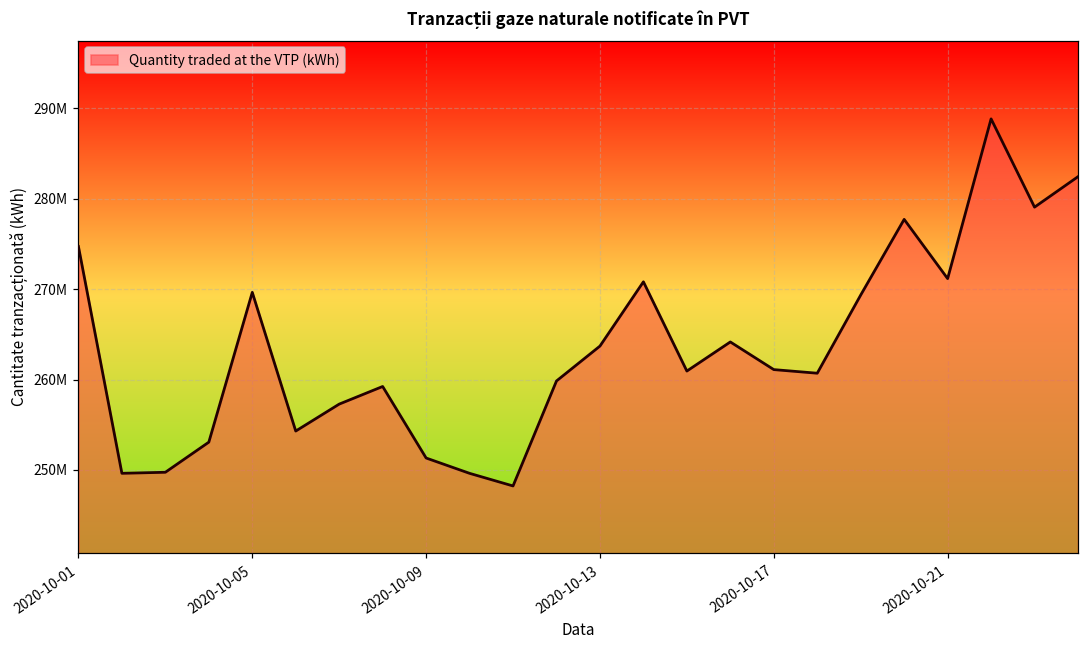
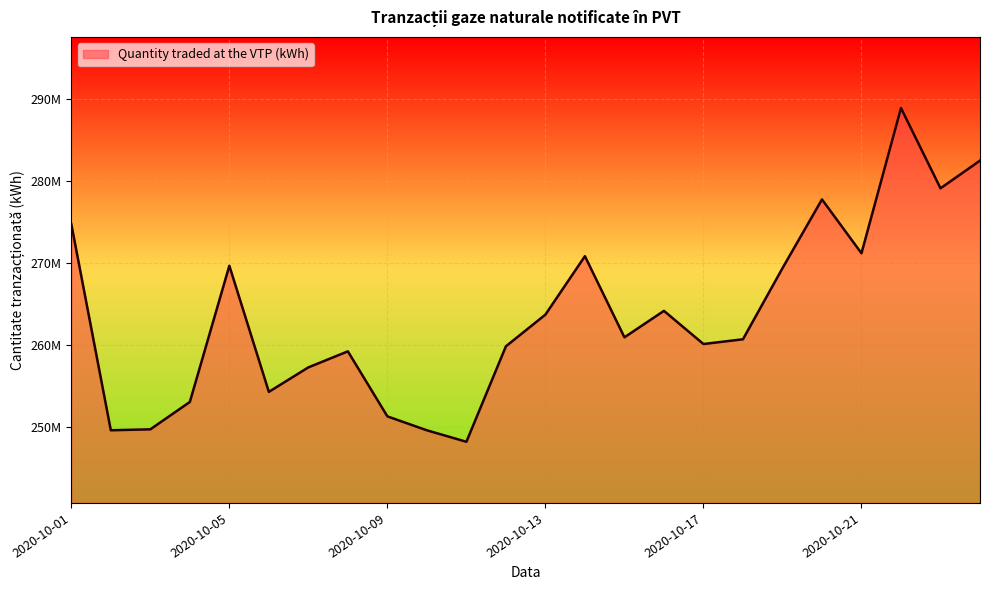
  {
    "2020-10-01": 275000000,
    "2020-10-05": 270000000,
    "2020-10-09": 251000000,
    "2020-10-13": 264000000,
-   "2020-10-17": 261000000,
+   "2020-10-17": 260000000,
    "2020-10-21": 271000000
  }
